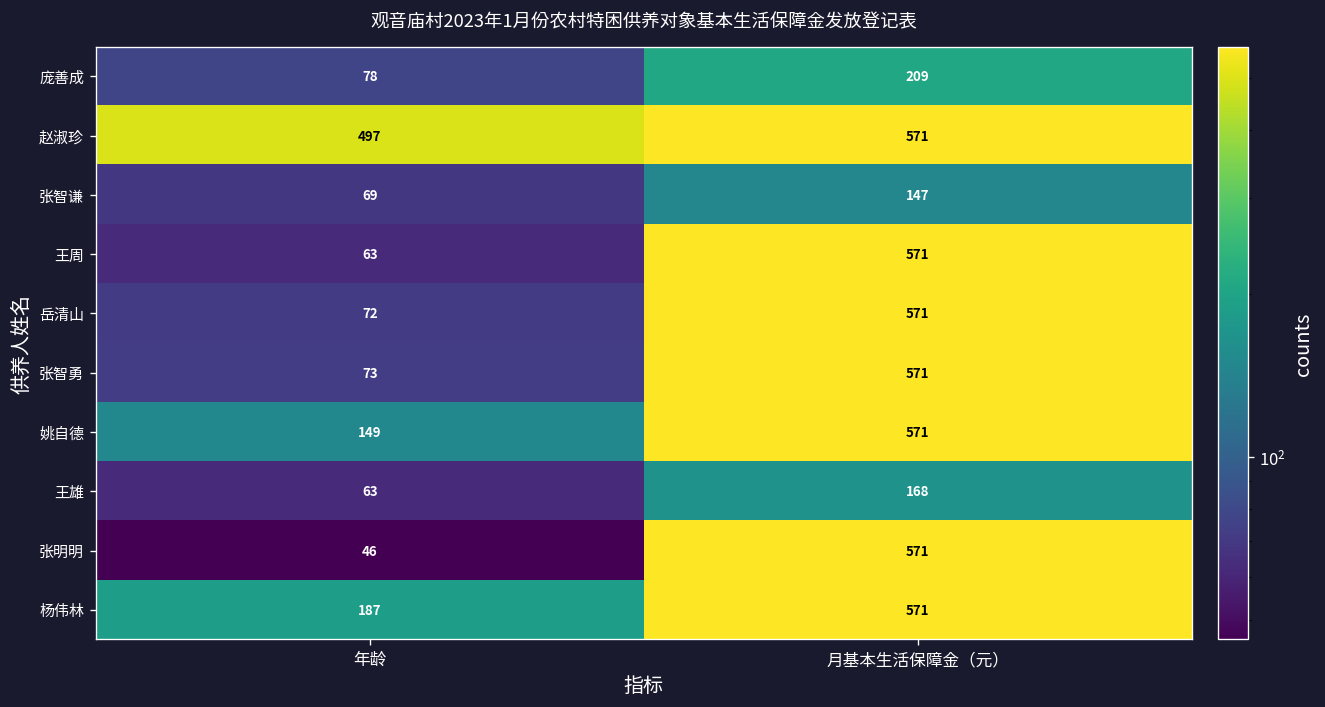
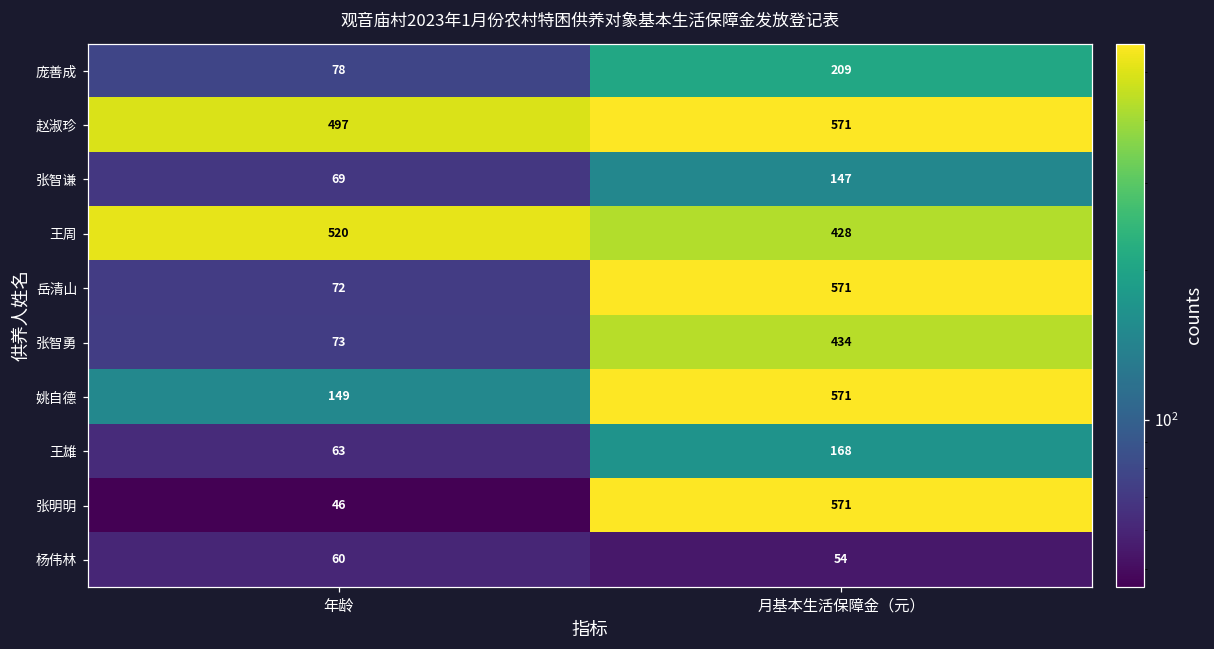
  {
    "庞善成": {
      "年龄": 78,
      "月基本生活保障金（元）": 209
    },
    "赵淑珍": {
      "年龄": 497,
      "月基本生活保障金（元）": 571
    },
    "张智谦": {
      "年龄": 69,
      "月基本生活保障金（元）": 147
    },
    "王周": {
-     "年龄": 63,
-     "月基本生活保障金（元）": 571
+     "年龄": 520,
+     "月基本生活保障金（元）": 428
    },
    "岳清山": {
      "年龄": 72,
      "月基本生活保障金（元）": 571
    },
    "张智勇": {
      "年龄": 73,
-     "月基本生活保障金（元）": 571
+     "月基本生活保障金（元）": 434
    },
    "姚自德": {
      "年龄": 149,
      "月基本生活保障金（元）": 571
    },
    "王雄": {
      "年龄": 63,
      "月基本生活保障金（元）": 168
    },
    "张明明": {
      "年龄": 46,
      "月基本生活保障金（元）": 571
    },
    "杨伟林": {
-     "年龄": 187,
-     "月基本生活保障金（元）": 571
+     "年龄": 60,
+     "月基本生活保障金（元）": 54
    }
  }
